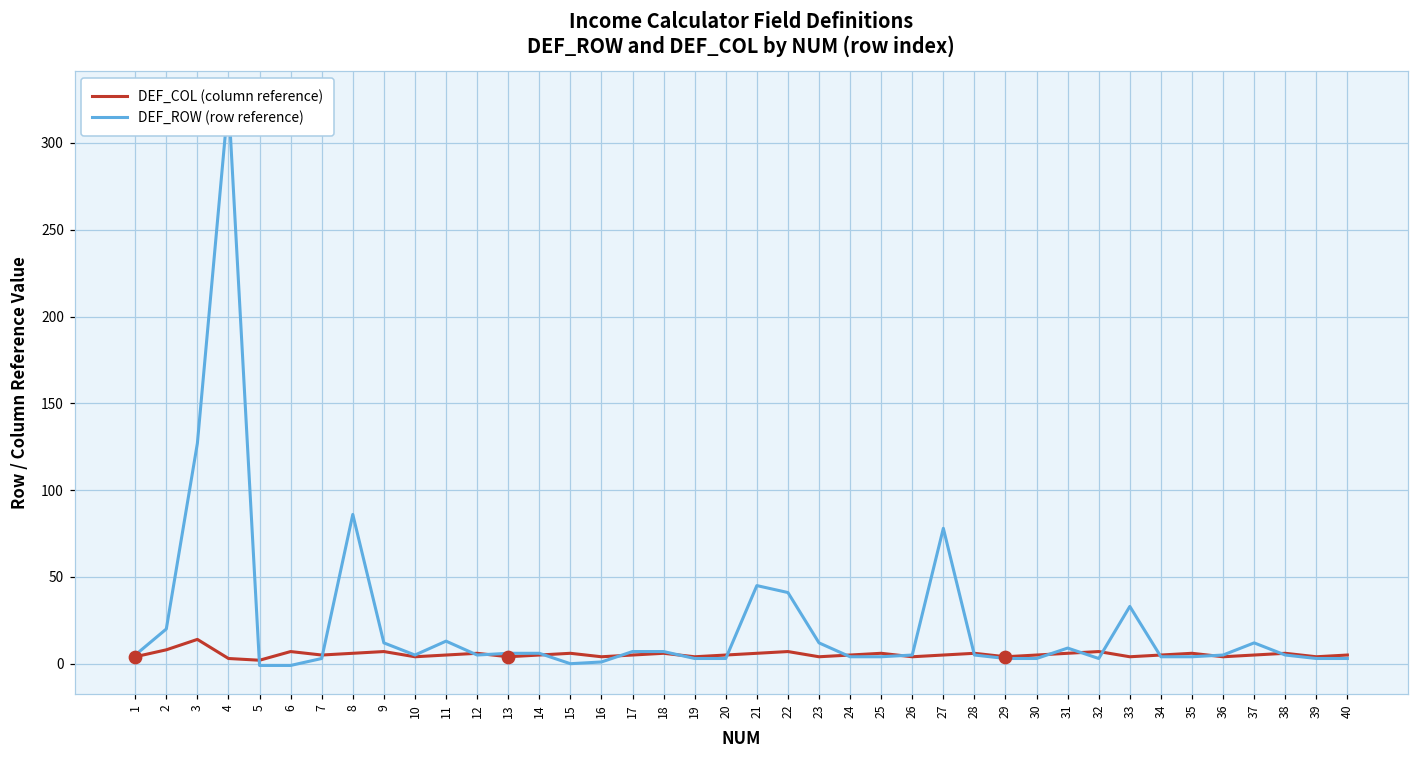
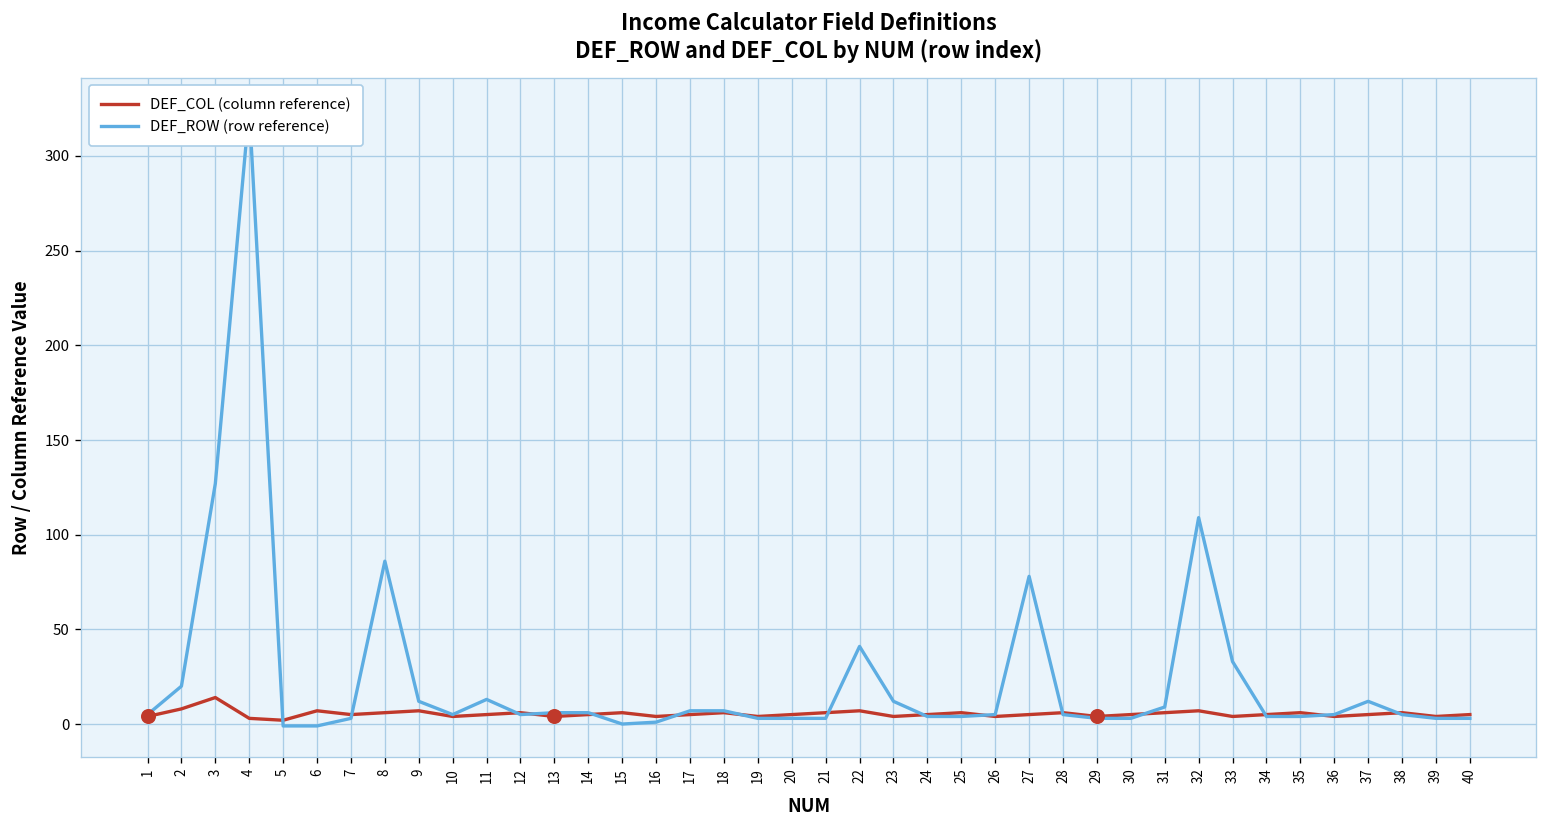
  {
    "DEF_ROW (row reference)": {
      "2": 20,
      "3": 127,
      "5": -1,
      "6": -1,
      "7": 3,
      "8": 86,
      "9": 12,
      "11": 13,
      "13": 6,
      "15": 0,
      "16": 1,
      "17": 7,
      "20": 3,
-     "21": 45,
+     "21": 3,
      "22": 41,
      "23": 12,
      "25": 4,
      "27": 78,
      "30": 3,
      "31": 9,
-     "32": 3,
+     "32": 109,
      "33": 33,
      "35": 4,
      "37": 12,
      "40": 3
    }
  }
